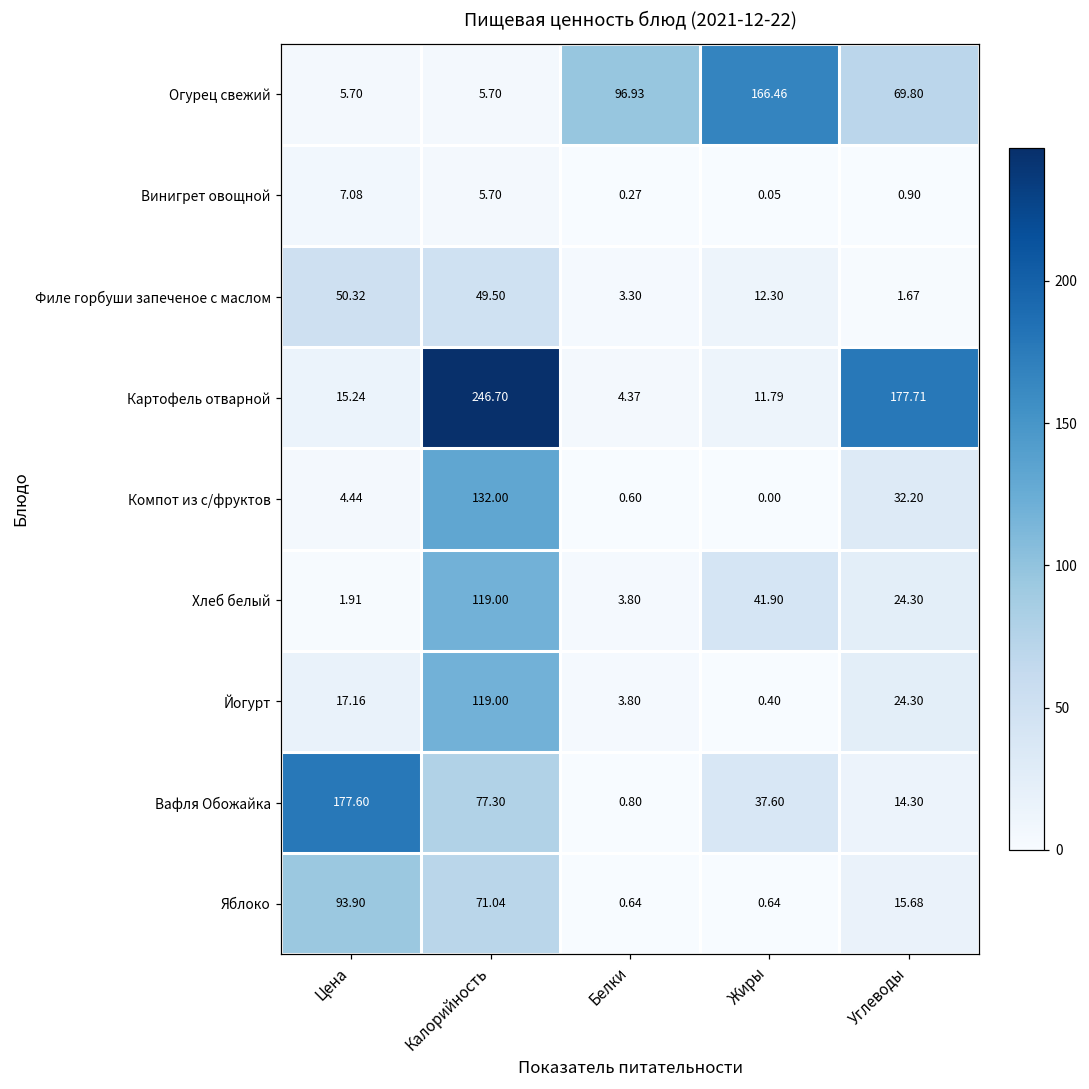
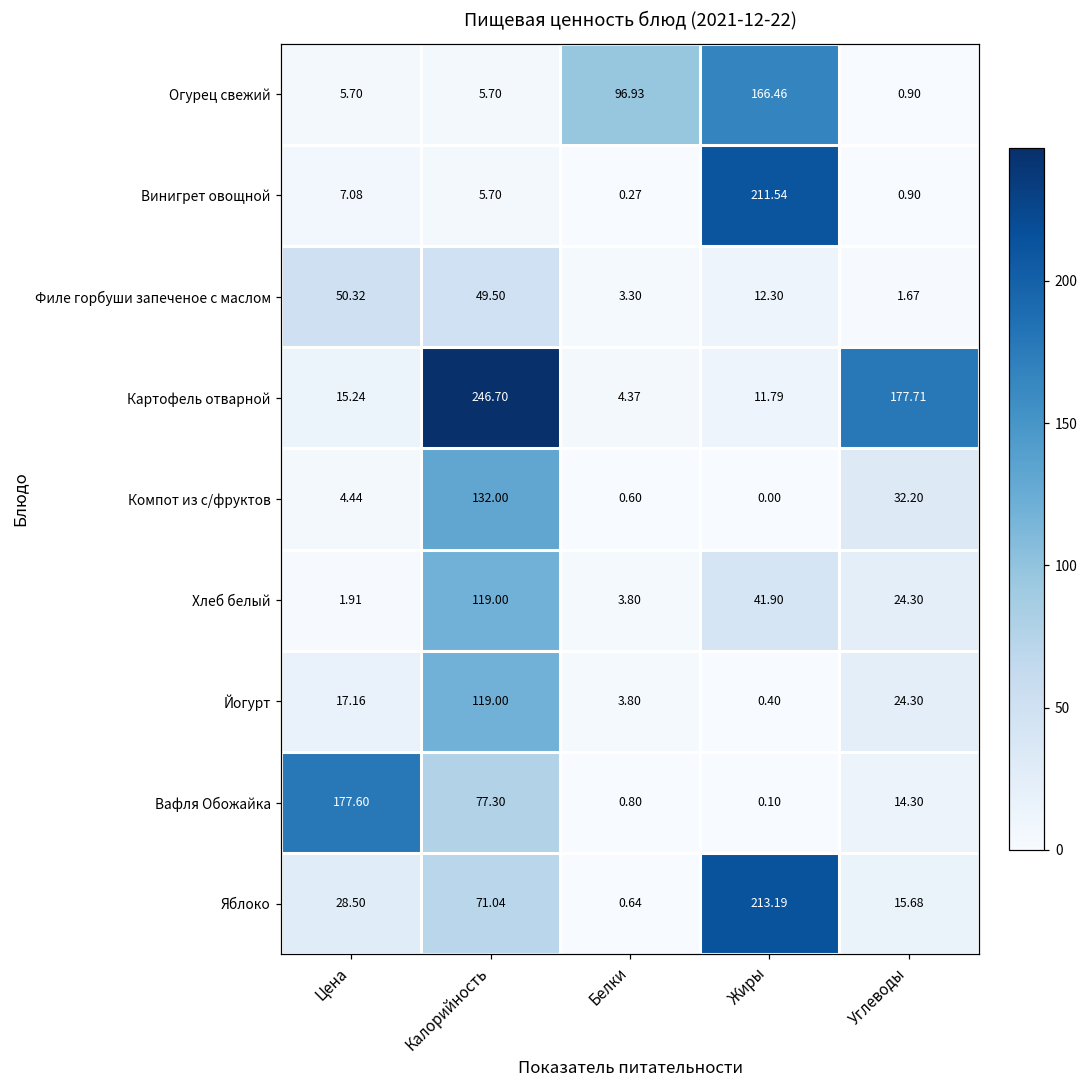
  {
    "Огурец свежий": {
      "Цена": 5.70,
      "Калорийность": 5.70,
      "Белки": 96.93,
      "Жиры": 166.46,
-     "Углеводы": 69.80
+     "Углеводы": 0.90
    },
    "Винигрет овощной": {
      "Цена": 7.08,
      "Калорийность": 5.70,
      "Белки": 0.27,
-     "Жиры": 0.05,
+     "Жиры": 211.54,
      "Углеводы": 0.90
    },
    "Филе горбуши запеченое с маслом": {
      "Цена": 50.32,
      "Калорийность": 49.50,
      "Белки": 3.30,
      "Жиры": 12.30,
      "Углеводы": 1.67
    },
    "Картофель отварной": {
      "Цена": 15.24,
      "Калорийность": 246.70,
      "Белки": 4.37,
      "Жиры": 11.79,
      "Углеводы": 177.71
    },
    "Компот из с/фруктов": {
      "Цена": 4.44,
      "Калорийность": 132.00,
      "Белки": 0.60,
      "Жиры": 0.00,
      "Углеводы": 32.20
    },
    "Хлеб белый": {
      "Цена": 1.91,
      "Калорийность": 119.00,
      "Белки": 3.80,
      "Жиры": 41.90,
      "Углеводы": 24.30
    },
    "Йогурт": {
      "Цена": 17.16,
      "Калорийность": 119.00,
      "Белки": 3.80,
      "Жиры": 0.40,
      "Углеводы": 24.30
    },
    "Вафля Обожайка": {
      "Цена": 177.60,
      "Калорийность": 77.30,
      "Белки": 0.80,
-     "Жиры": 37.60,
+     "Жиры": 0.10,
      "Углеводы": 14.30
    },
    "Яблоко": {
-     "Цена": 93.90,
+     "Цена": 28.50,
      "Калорийность": 71.04,
      "Белки": 0.64,
-     "Жиры": 0.64,
+     "Жиры": 213.19,
      "Углеводы": 15.68
    }
  }
